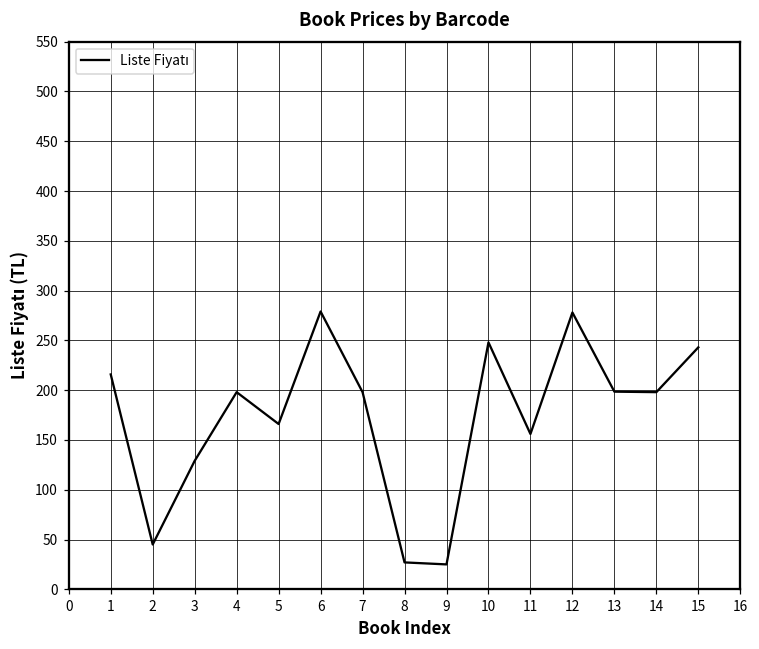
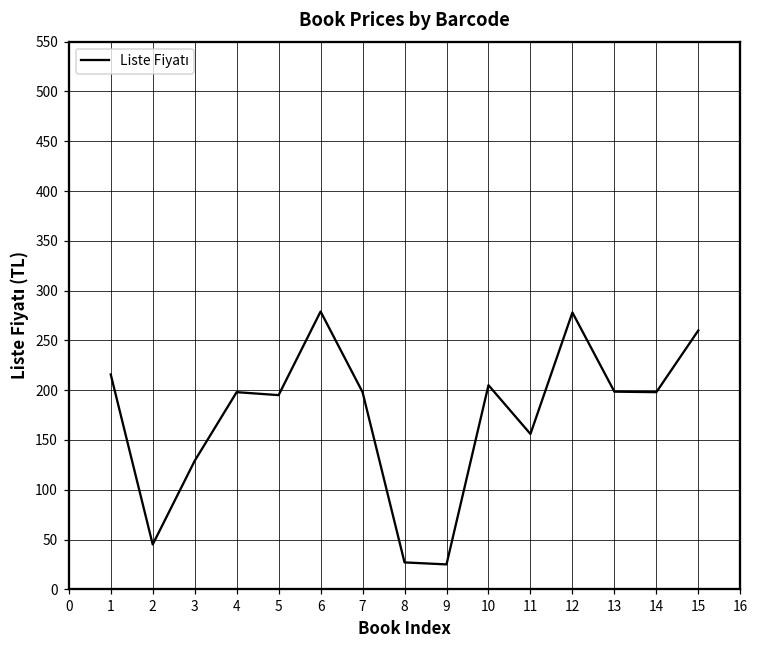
  {
    "1": 220,
    "2": 50,
    "3": 130,
    "4": 200,
-   "5": 170,
+   "5": 200,
    "6": 280,
    "7": 200,
    "8": 30,
    "9": 30,
-   "10": 250,
+   "10": 210,
    "11": 160,
    "12": 280,
    "13": 200,
    "14": 200,
-   "15": 240
+   "15": 260
  }
